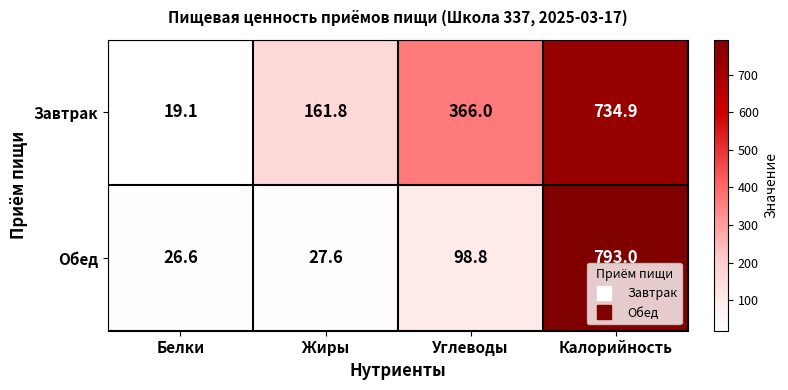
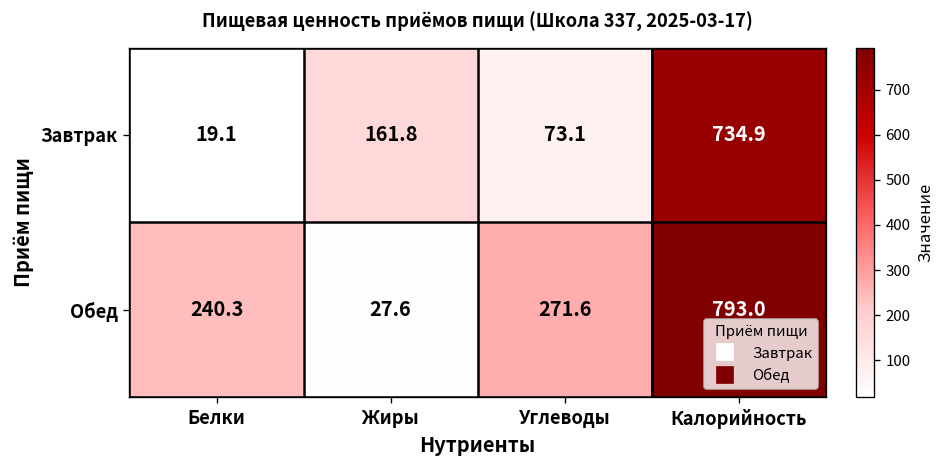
  {
    "Завтрак": {
      "Белки": 19.1,
      "Жиры": 161.8,
-     "Углеводы": 366.0,
+     "Углеводы": 73.1,
      "Калорийность": 734.9
    },
    "Обед": {
-     "Белки": 26.6,
+     "Белки": 240.3,
      "Жиры": 27.6,
-     "Углеводы": 98.8
+     "Углеводы": 271.6
    }
  }
